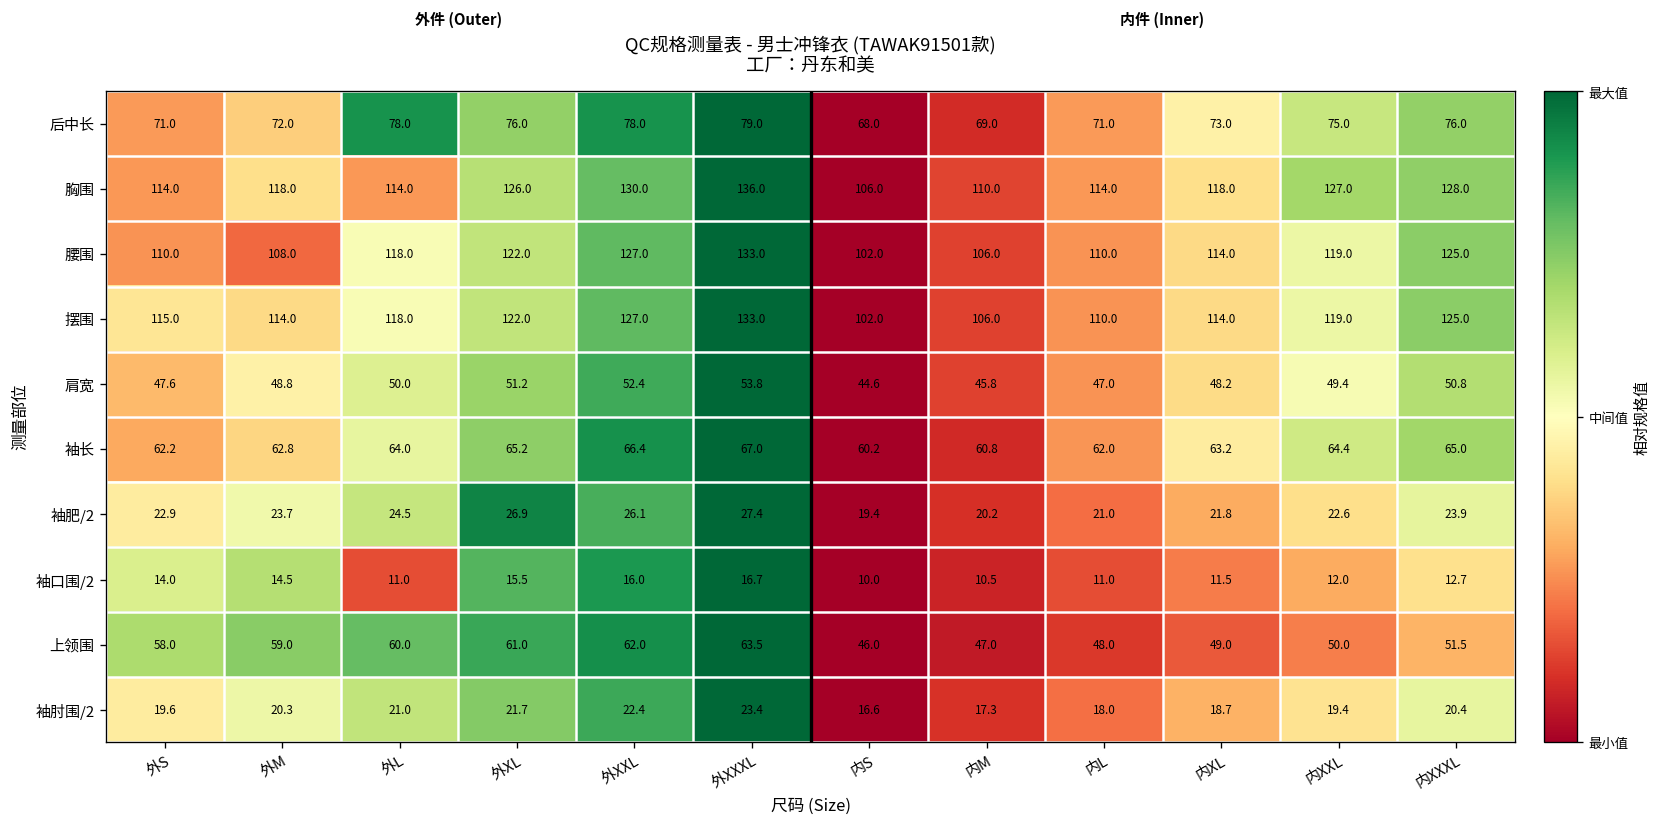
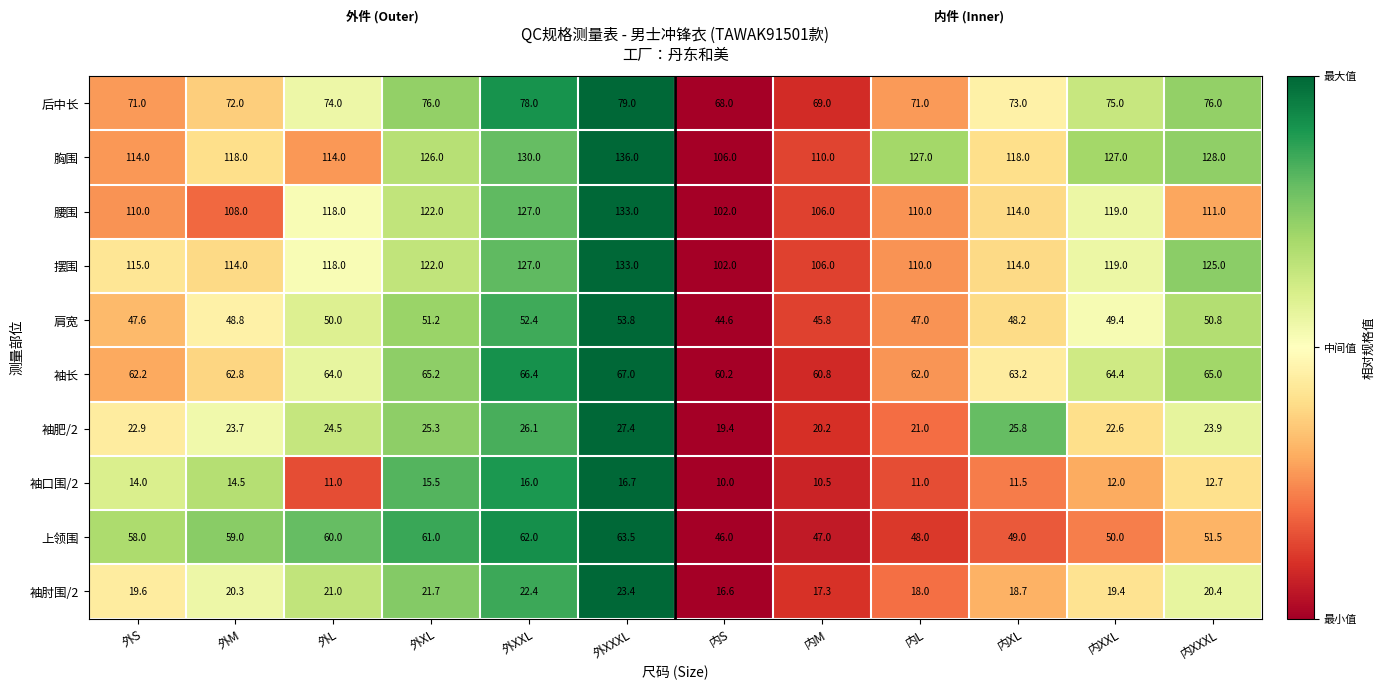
  {
    "后中长": {
      "外S": 71.0,
      "外M": 72.0,
-     "外L": 78.0,
+     "外L": 74.0,
      "外XL": 76.0,
      "外XXL": 78.0,
      "外XXXL": 79.0,
      "内S": 68.0,
      "内M": 69.0,
      "内L": 71.0,
      "内XL": 73.0,
      "内XXL": 75.0,
      "内XXXL": 76.0
    },
    "胸围": {
      "外S": 114.0,
      "外M": 118.0,
      "外L": 114.0,
      "外XL": 126.0,
      "外XXL": 130.0,
      "外XXXL": 136.0,
      "内S": 106.0,
      "内M": 110.0,
-     "内L": 114.0,
+     "内L": 127.0,
      "内XL": 118.0,
      "内XXL": 127.0,
      "内XXXL": 128.0
    },
    "腰围": {
      "外S": 110.0,
      "外M": 108.0,
      "外L": 118.0,
      "外XL": 122.0,
      "外XXL": 127.0,
      "外XXXL": 133.0,
      "内S": 102.0,
      "内M": 106.0,
      "内L": 110.0,
      "内XL": 114.0,
      "内XXL": 119.0,
-     "内XXXL": 125.0
+     "内XXXL": 111.0
    },
    "摆围": {
      "外S": 115.0,
      "外M": 114.0,
      "外L": 118.0,
      "外XL": 122.0,
      "外XXL": 127.0,
      "外XXXL": 133.0,
      "内S": 102.0,
      "内M": 106.0,
      "内L": 110.0,
      "内XL": 114.0,
      "内XXL": 119.0,
      "内XXXL": 125.0
    },
    "肩宽": {
      "外S": 47.6,
      "外M": 48.8,
      "外L": 50.0,
      "外XL": 51.2,
      "外XXL": 52.4,
      "外XXXL": 53.8,
      "内S": 44.6,
      "内M": 45.8,
      "内L": 47.0,
      "内XL": 48.2,
      "内XXL": 49.4,
      "内XXXL": 50.8
    },
    "袖长": {
      "外S": 62.2,
      "外M": 62.8,
      "外L": 64.0,
      "外XL": 65.2,
      "外XXL": 66.4,
      "外XXXL": 67.0,
      "内S": 60.2,
      "内M": 60.8,
      "内L": 62.0,
      "内XL": 63.2,
      "内XXL": 64.4,
      "内XXXL": 65.0
    },
    "袖肥/2": {
      "外S": 22.9,
      "外M": 23.7,
      "外L": 24.5,
-     "外XL": 26.9,
+     "外XL": 25.3,
      "外XXL": 26.1,
      "外XXXL": 27.4,
      "内S": 19.4,
      "内M": 20.2,
      "内L": 21.0,
-     "内XL": 21.8,
+     "内XL": 25.8,
      "内XXL": 22.6,
      "内XXXL": 23.9
    },
    "袖口围/2": {
      "外S": 14.0,
      "外M": 14.5,
      "外L": 11.0,
      "外XL": 15.5,
      "外XXL": 16.0,
      "外XXXL": 16.7,
      "内S": 10.0,
      "内M": 10.5,
      "内L": 11.0,
      "内XL": 11.5,
      "内XXL": 12.0,
      "内XXXL": 12.7
    },
    "上领围": {
      "外S": 58.0,
      "外M": 59.0,
      "外L": 60.0,
      "外XL": 61.0,
      "外XXL": 62.0,
      "外XXXL": 63.5,
      "内S": 46.0,
      "内M": 47.0,
      "内L": 48.0,
      "内XL": 49.0,
      "内XXL": 50.0,
      "内XXXL": 51.5
    },
    "袖肘围/2": {
      "外S": 19.6,
      "外M": 20.3,
      "外L": 21.0,
      "外XL": 21.7,
      "外XXL": 22.4,
      "外XXXL": 23.4,
      "内S": 16.6,
      "内M": 17.3,
      "内L": 18.0,
      "内XL": 18.7,
      "内XXL": 19.4,
      "内XXXL": 20.4
    }
  }
